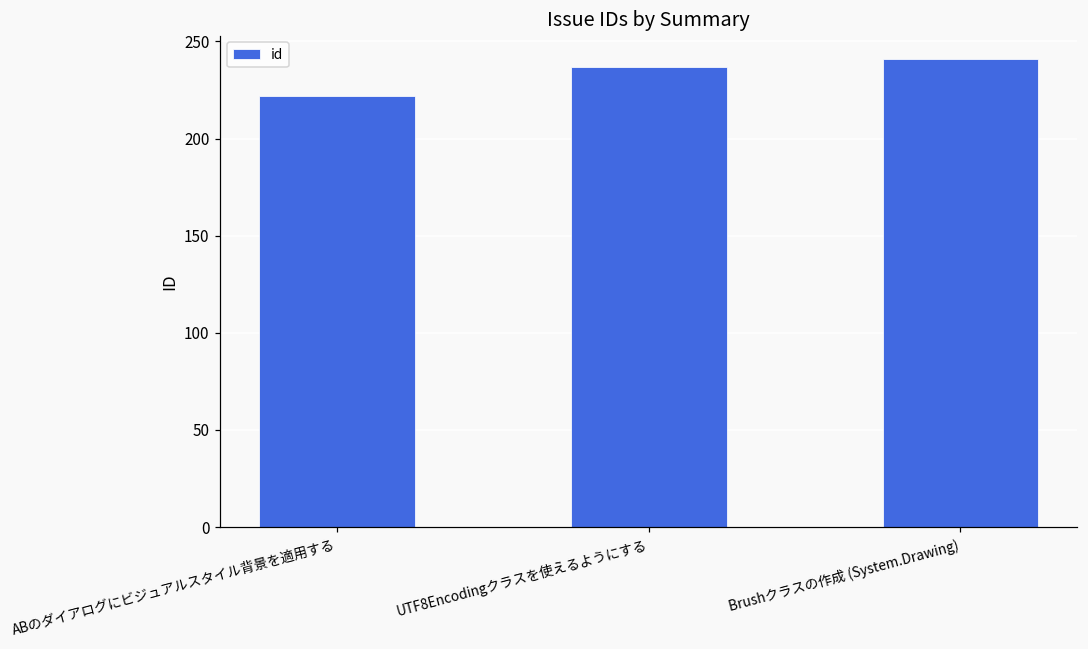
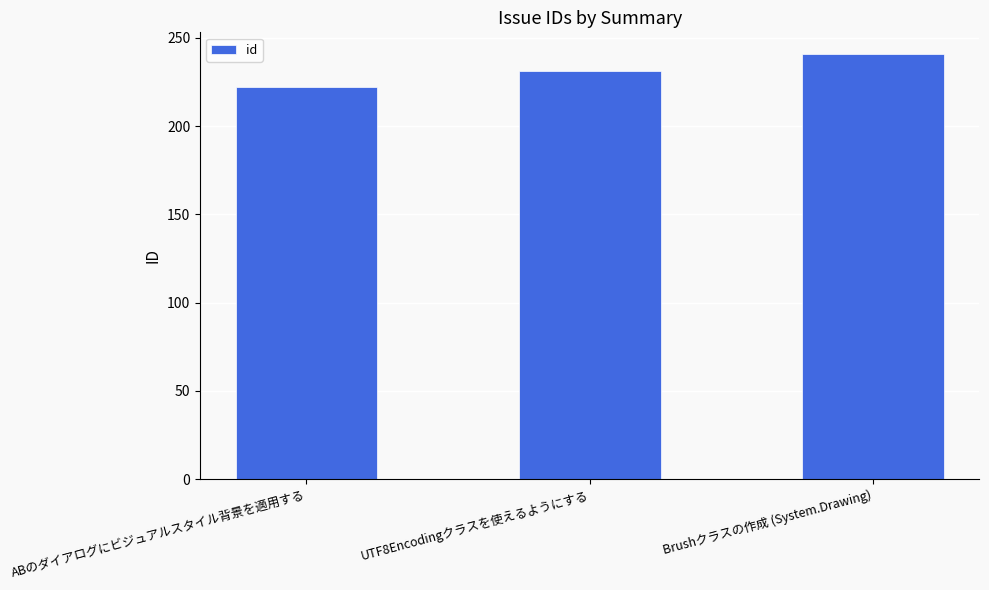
  {
    "ABのダイアログにビジュアルスタイル背景を適用する": 222,
-   "UTF8Encodingクラスを使えるようにする": 237,
+   "UTF8Encodingクラスを使えるようにする": 231,
    "Brushクラスの作成 (System.Drawing)": 241
  }
